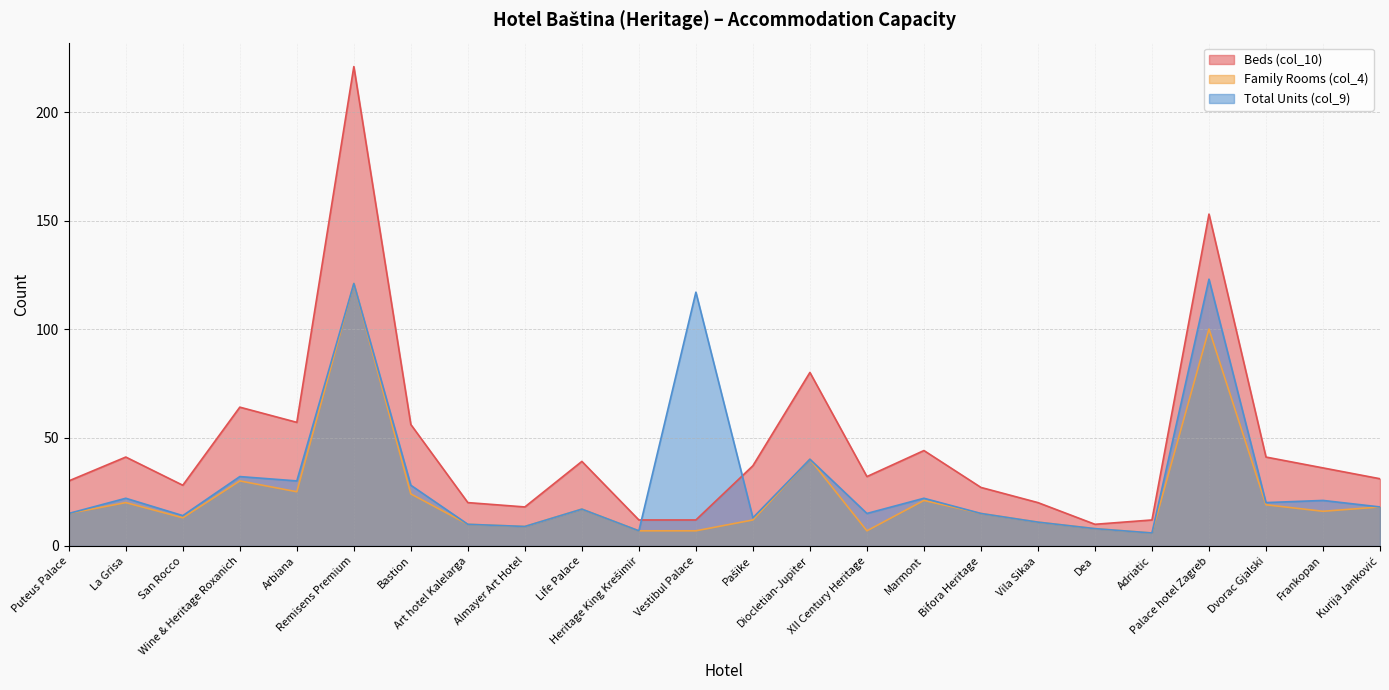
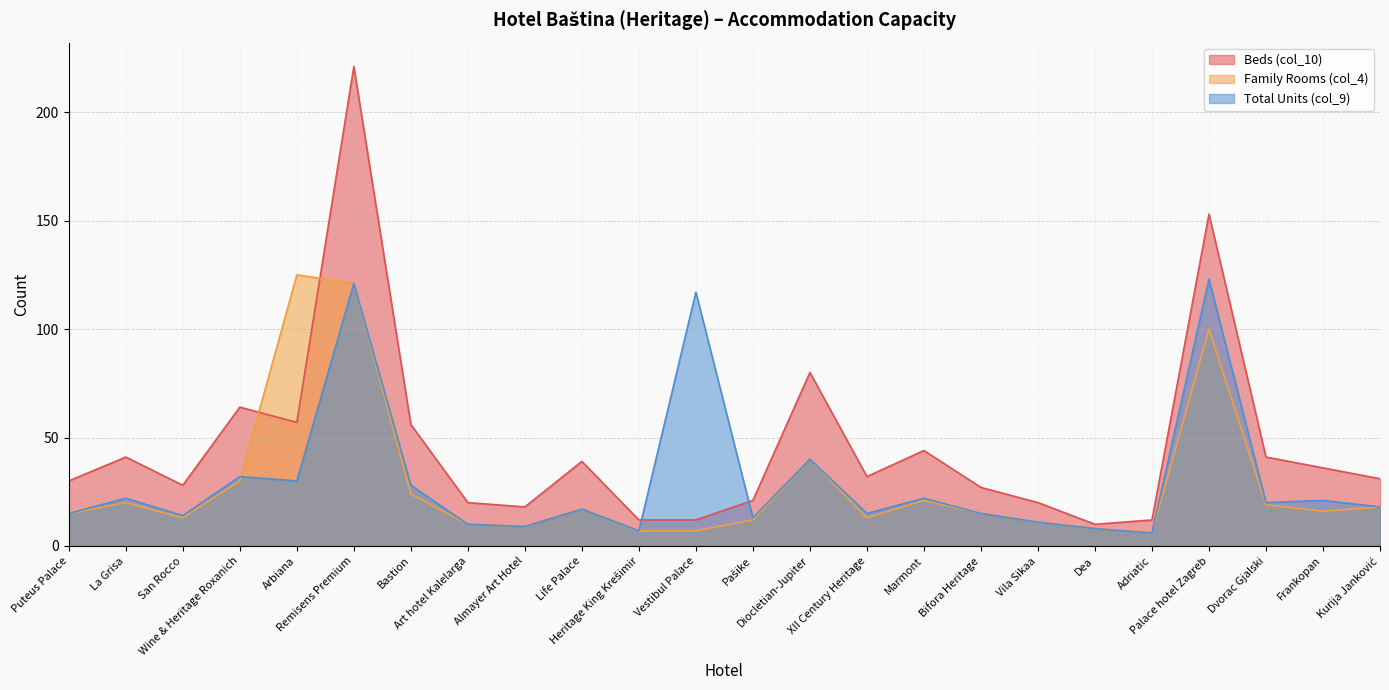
  {
    "Beds (col_10)": {
      "Puteus Palace": 30,
      "La Grisa": 41,
      "San Rocco": 28,
      "Wine & Heritage Roxanich": 64,
      "Arbiana": 57,
      "Remisens Premium": 221,
      "Bastion": 56,
      "Art hotel Kalelarga": 20,
      "Almayer Art Hotel": 18,
      "Life Palace": 39,
      "Heritage King Krešimir": 12,
      "Vestibul Palace": 12,
-     "Pašike": 37,
+     "Pašike": 21,
      "Diocletian-Jupiter": 80,
      "XII Century Heritage": 32,
      "Marmont": 44,
      "Bifora Heritage": 27,
      "Vila Sikaa": 20,
      "Dea": 10,
      "Adriatic": 12,
      "Palace hotel Zagreb": 153,
      "Dvorac Gjalski": 41,
      "Frankopan": 36,
      "Kurija Janković": 31
    },
    "Family Rooms (col_4)": {
      "La Grisa": 20,
      "Wine & Heritage Roxanich": 30,
-     "Arbiana": 25,
+     "Arbiana": 125,
      "Bastion": 24,
      "Vestibul Palace": 7,
-     "XII Century Heritage": 7,
+     "XII Century Heritage": 13,
      "Palace hotel Zagreb": 100,
      "Frankopan": 16
    },
    "Total Units (col_9)": {
      "La Grisa": 22,
      "Wine & Heritage Roxanich": 32,
      "Arbiana": 30,
      "Bastion": 28,
      "Vestibul Palace": 117,
      "XII Century Heritage": 15,
      "Palace hotel Zagreb": 123,
      "Frankopan": 21
    }
  }
